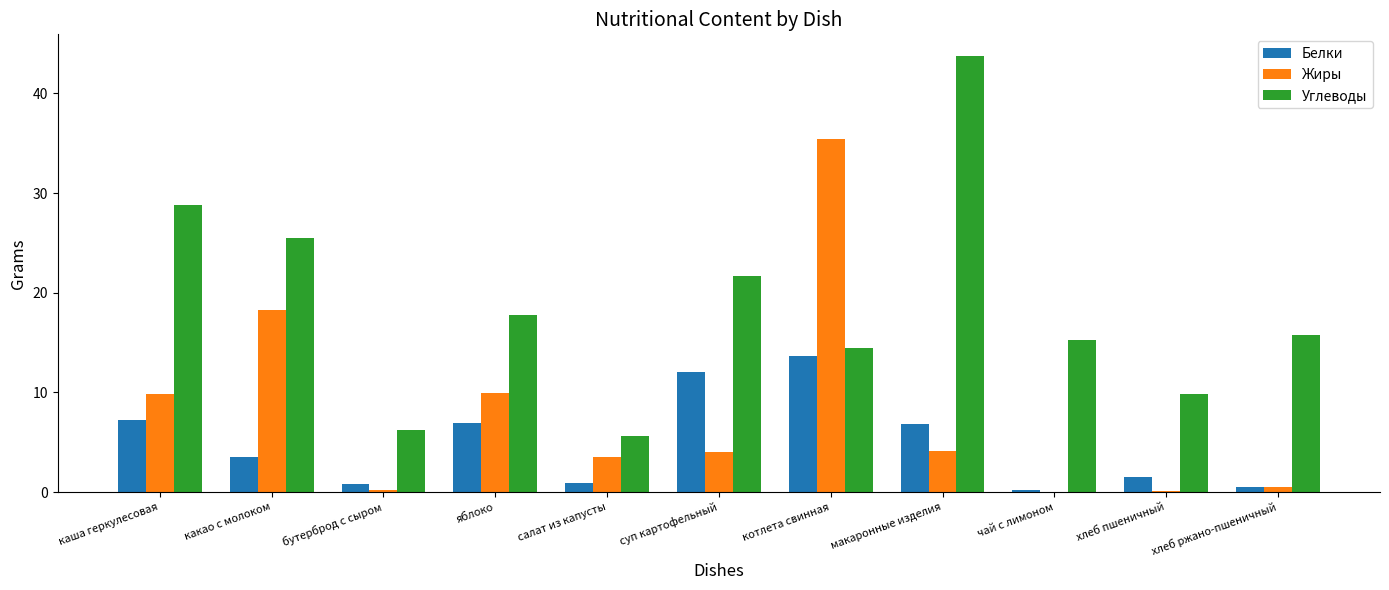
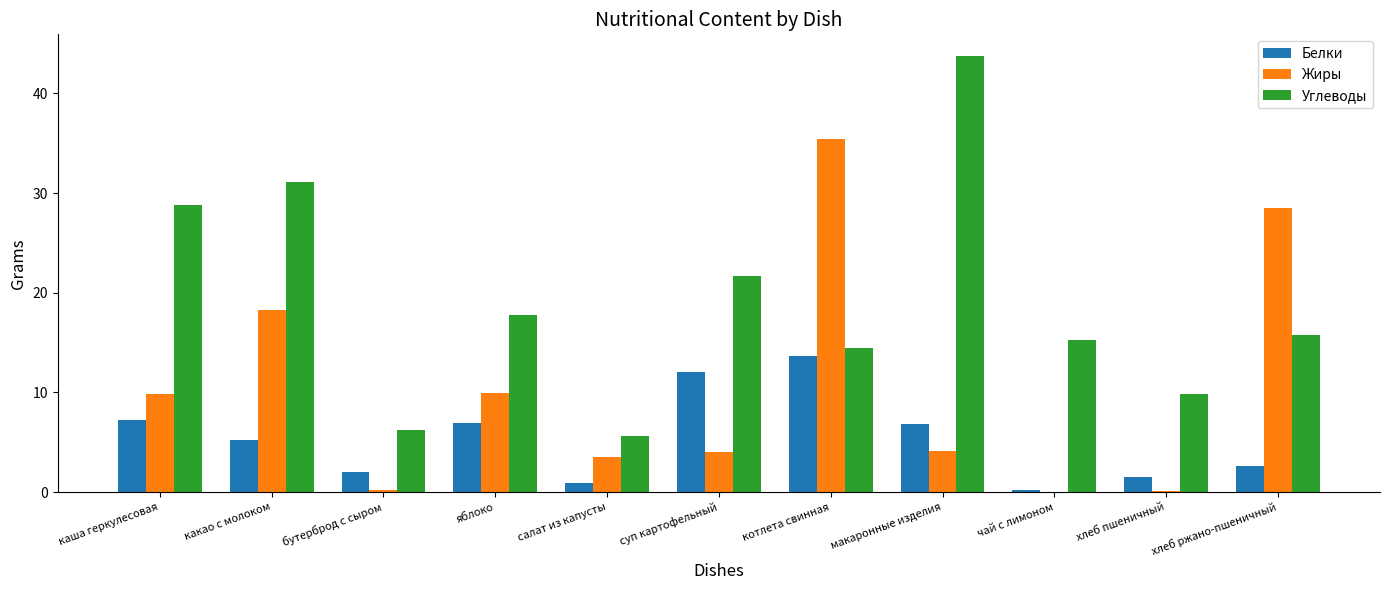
  {
    "Белки": {
      "каша геркулесовая": 7,
-     "какао с молоком": 4,
-     "бутерброд с сыром": 1,
+     "какао с молоком": 5,
+     "бутерброд с сыром": 2,
      "яблоко": 7,
      "салат из капусты": 1,
      "суп картофельный": 12,
      "котлета свинная": 14,
      "макаронные изделия": 7,
      "чай с лимоном": 0,
      "хлеб пшеничный": 2,
-     "хлеб ржано-пшеничный": 0
+     "хлеб ржано-пшеничный": 3
    },
    "Жиры": {
      "каша геркулесовая": 10,
      "какао с молоком": 18,
      "яблоко": 10,
      "салат из капусты": 4,
      "суп картофельный": 4,
      "котлета свинная": 35,
      "макаронные изделия": 4,
-     "хлеб ржано-пшеничный": 0
+     "хлеб ржано-пшеничный": 29
    },
    "Углеводы": {
      "каша геркулесовая": 29,
-     "какао с молоком": 26,
+     "какао с молоком": 31,
      "бутерброд с сыром": 6,
      "яблоко": 18,
      "салат из капусты": 6,
      "суп картофельный": 22,
      "котлета свинная": 14,
      "макаронные изделия": 44,
      "чай с лимоном": 15,
      "хлеб пшеничный": 10,
      "хлеб ржано-пшеничный": 16
    }
  }
